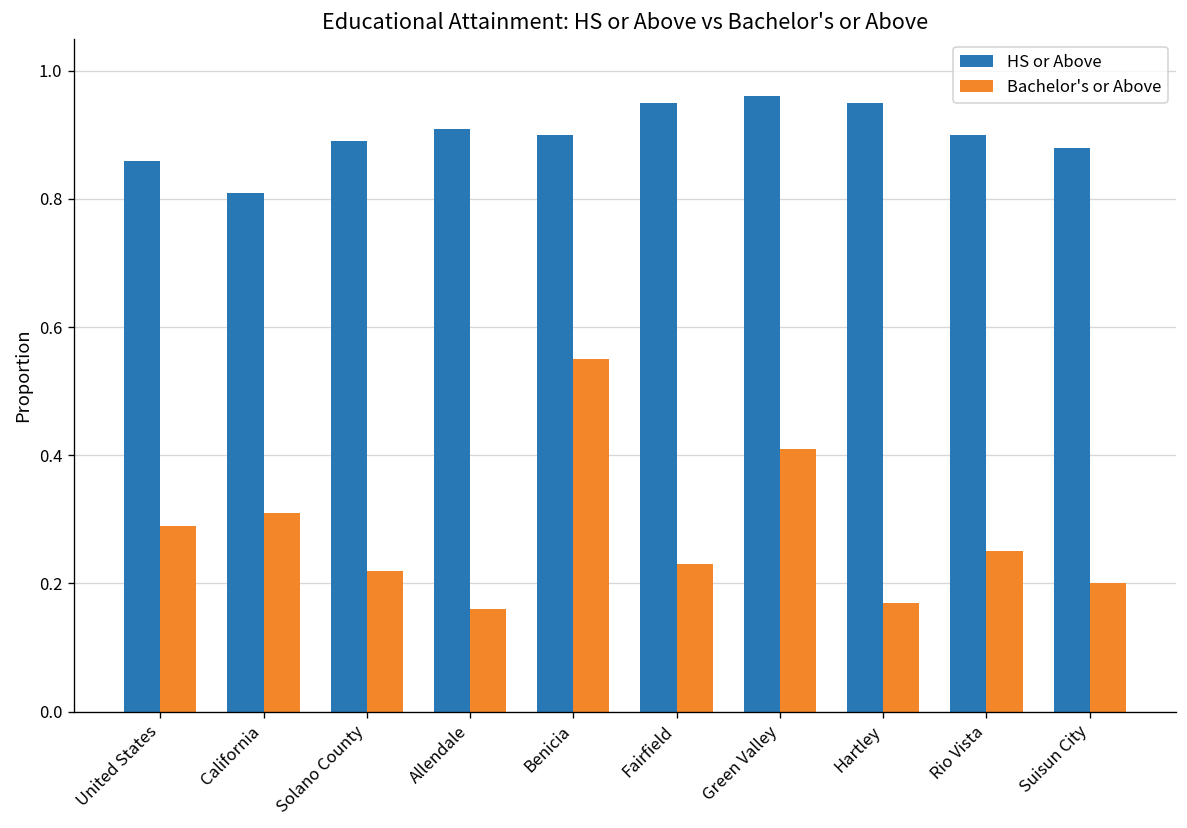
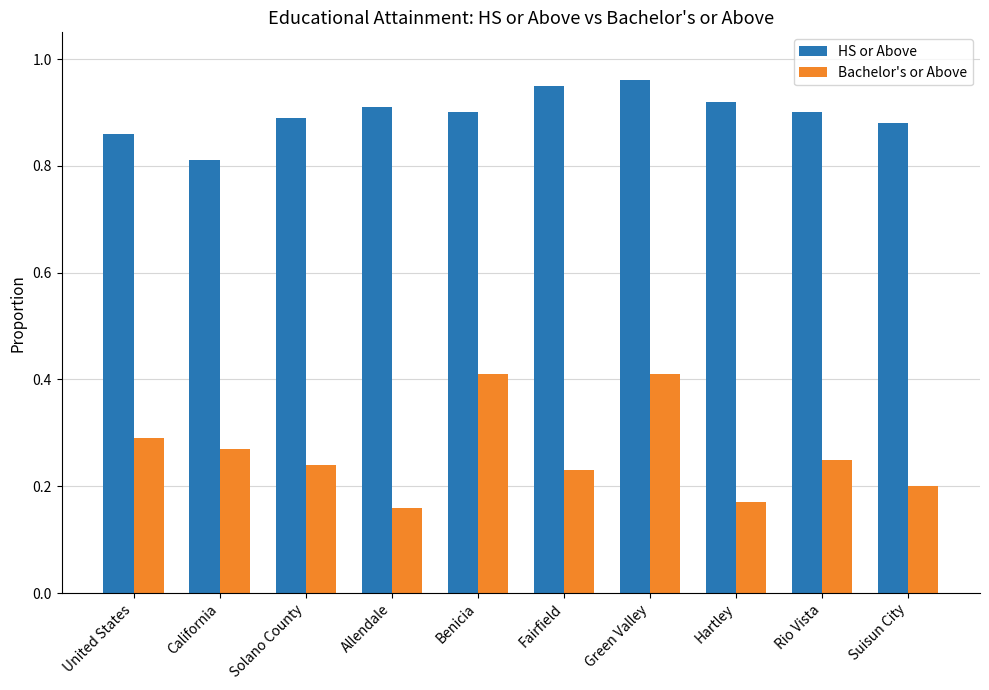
  {
    "HS or Above": {
      "United States": 0.86,
      "California": 0.81,
      "Solano County": 0.89,
      "Allendale": 0.91,
      "Benicia": 0.90,
      "Fairfield": 0.95,
      "Green Valley": 0.96,
-     "Hartley": 0.95,
+     "Hartley": 0.92,
      "Rio Vista": 0.90,
      "Suisun City": 0.88
    },
    "Bachelor's or Above": {
      "United States": 0.29,
-     "California": 0.31,
-     "Solano County": 0.22,
+     "California": 0.27,
+     "Solano County": 0.24,
      "Allendale": 0.16,
-     "Benicia": 0.55,
+     "Benicia": 0.41,
      "Fairfield": 0.23,
      "Green Valley": 0.41,
      "Hartley": 0.17,
      "Rio Vista": 0.25,
      "Suisun City": 0.20
    }
  }
